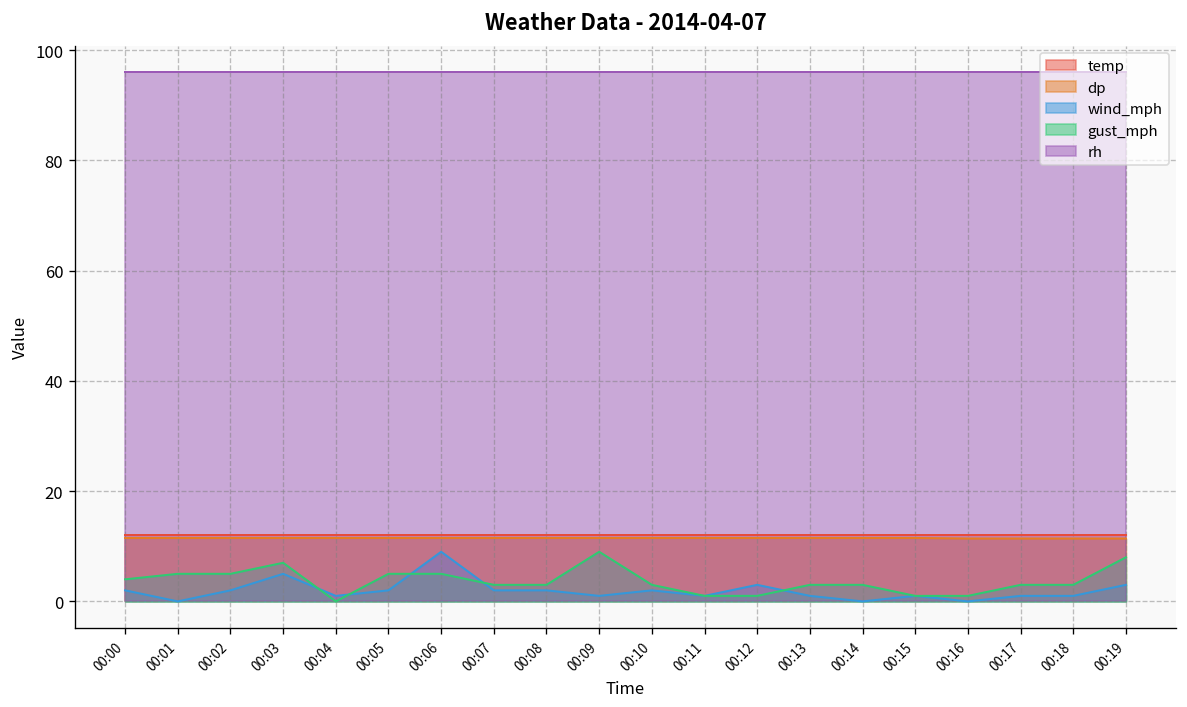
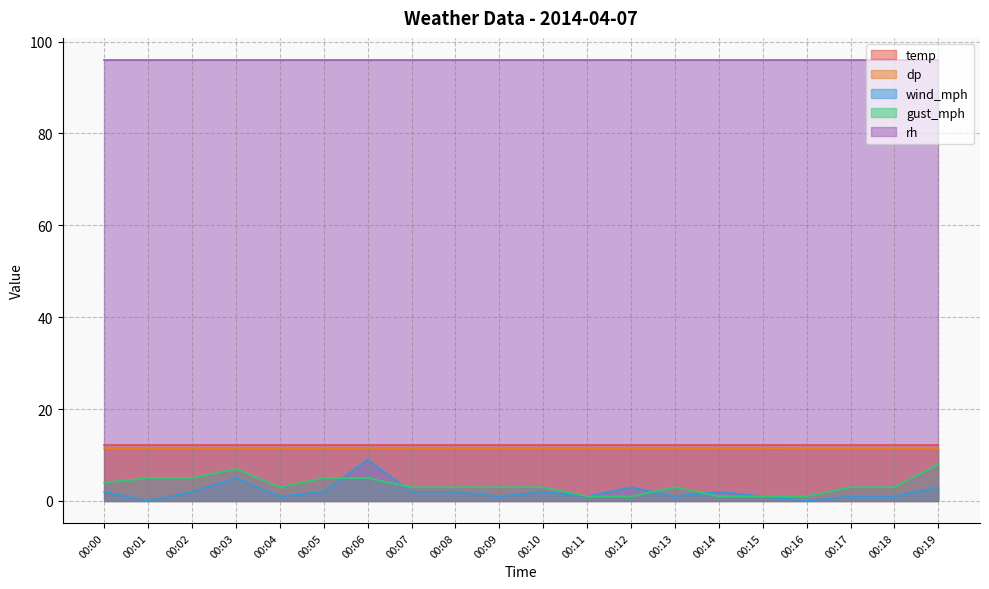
  {
    "wind_mph": {
      "00:00": 2,
      "00:01": 0,
      "00:02": 2,
      "00:03": 5,
      "00:04": 1,
      "00:05": 2,
      "00:06": 9,
      "00:07": 2,
      "00:08": 2,
      "00:09": 1,
      "00:10": 2,
      "00:12": 3,
      "00:13": 1,
-     "00:14": 0,
+     "00:14": 2,
      "00:16": 0,
      "00:17": 1,
      "00:18": 1,
      "00:19": 3
    },
    "gust_mph": {
      "00:00": 4,
      "00:01": 5,
      "00:02": 5,
      "00:03": 7,
-     "00:04": 0,
+     "00:04": 3,
      "00:05": 5,
      "00:06": 5,
      "00:07": 3,
      "00:08": 3,
-     "00:09": 9,
+     "00:09": 3,
      "00:10": 3,
      "00:12": 1,
      "00:13": 3,
-     "00:14": 3,
+     "00:14": 1,
      "00:16": 1,
      "00:17": 3,
      "00:18": 3,
      "00:19": 8
    },
    "rh": {
      "00:00": 96,
      "00:01": 96,
      "00:02": 96,
      "00:03": 96,
      "00:04": 96,
      "00:05": 96,
      "00:06": 96,
      "00:07": 96,
      "00:08": 96,
      "00:09": 96,
      "00:10": 96,
      "00:11": 96,
      "00:12": 96,
      "00:13": 96,
      "00:14": 96,
      "00:15": 96,
      "00:16": 96,
      "00:17": 96
    }
  }
